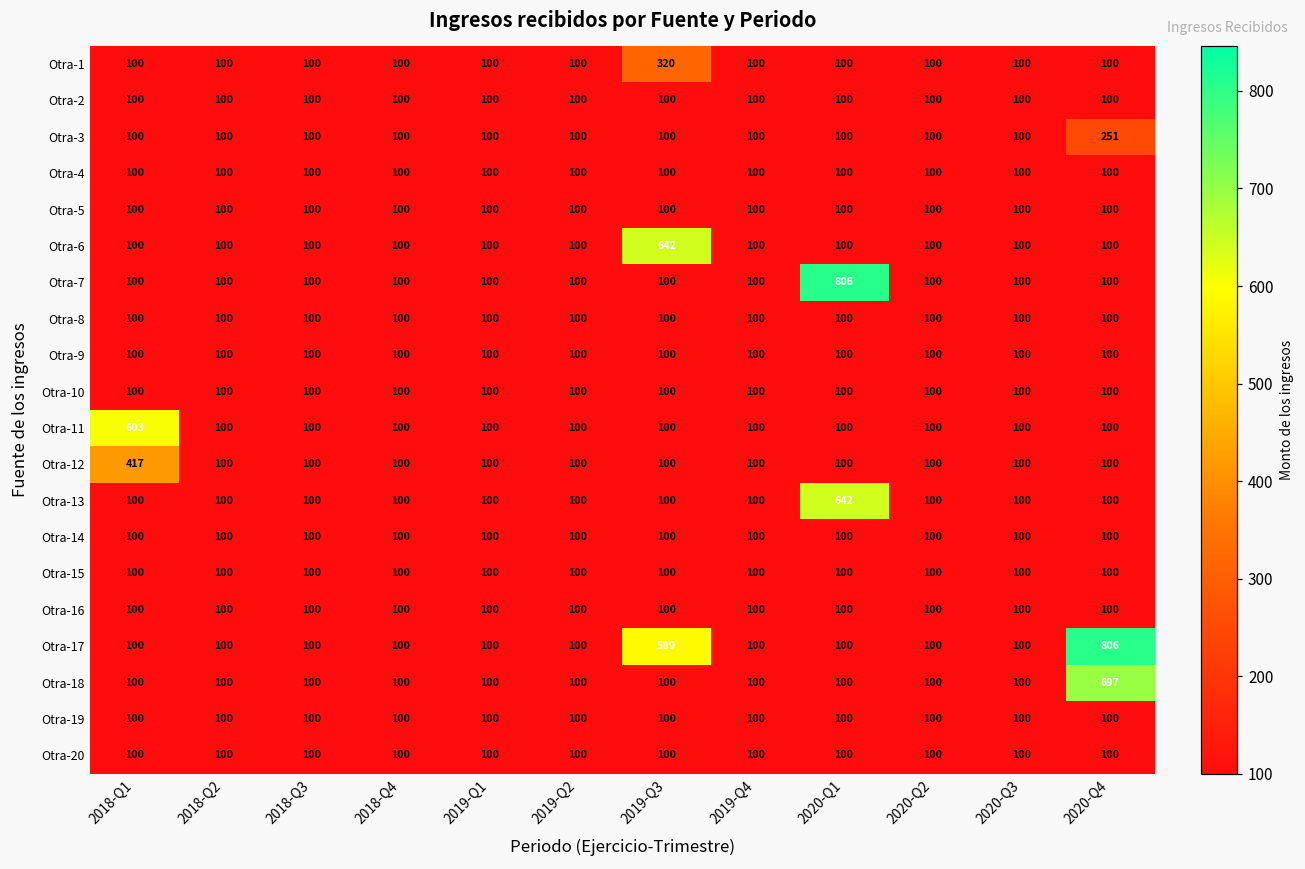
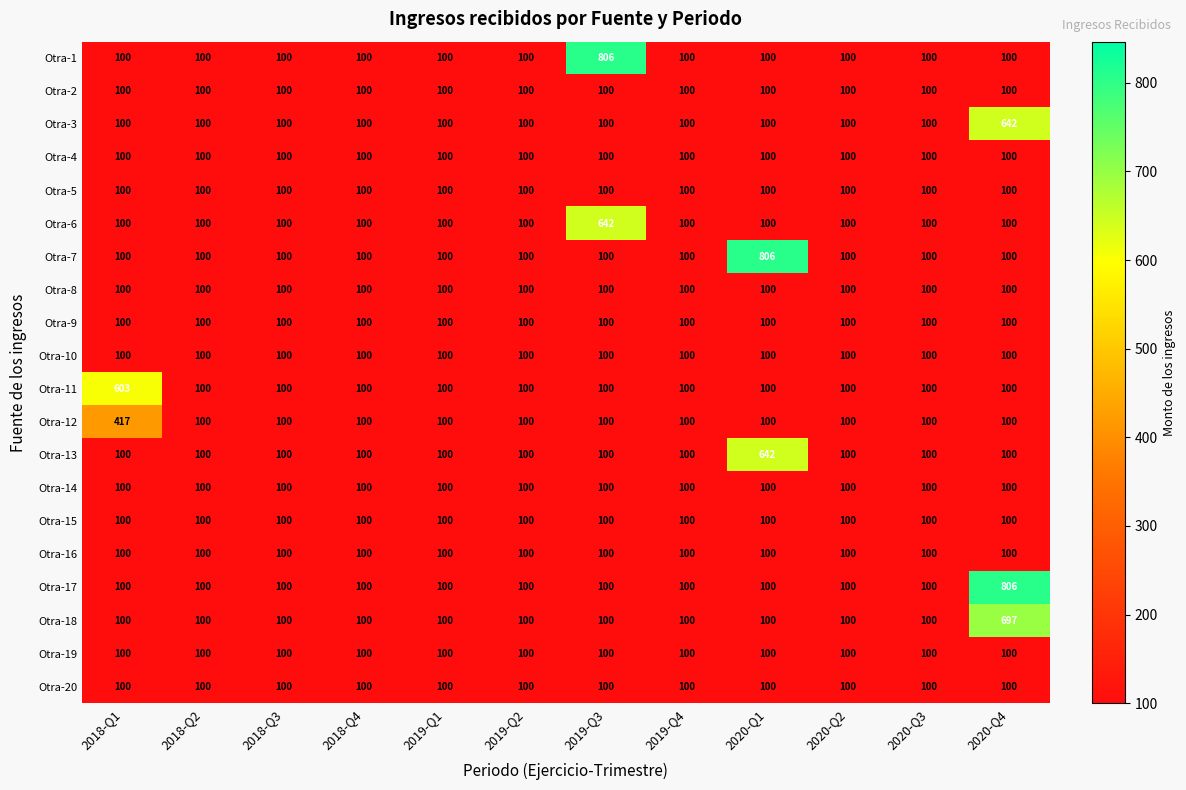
  {
    "Otra-1": {
      "2018-Q1": 100,
      "2018-Q2": 100,
      "2018-Q3": 100,
      "2018-Q4": 100,
      "2019-Q1": 100,
      "2019-Q2": 100,
-     "2019-Q3": 320,
+     "2019-Q3": 806,
      "2019-Q4": 100,
      "2020-Q1": 100,
      "2020-Q2": 100,
      "2020-Q3": 100,
      "2020-Q4": 100
    },
    "Otra-3": {
      "2018-Q1": 100,
      "2018-Q2": 100,
      "2018-Q3": 100,
      "2018-Q4": 100,
      "2019-Q1": 100,
      "2019-Q2": 100,
      "2019-Q3": 100,
      "2019-Q4": 100,
      "2020-Q1": 100,
      "2020-Q2": 100,
      "2020-Q3": 100,
-     "2020-Q4": 251
+     "2020-Q4": 642
    },
    "Otra-17": {
      "2018-Q1": 100,
      "2018-Q2": 100,
      "2018-Q3": 100,
      "2018-Q4": 100,
      "2019-Q1": 100,
      "2019-Q2": 100,
-     "2019-Q3": 589,
+     "2019-Q3": 100,
      "2019-Q4": 100,
      "2020-Q1": 100,
      "2020-Q2": 100,
      "2020-Q3": 100,
      "2020-Q4": 806
    }
  }
